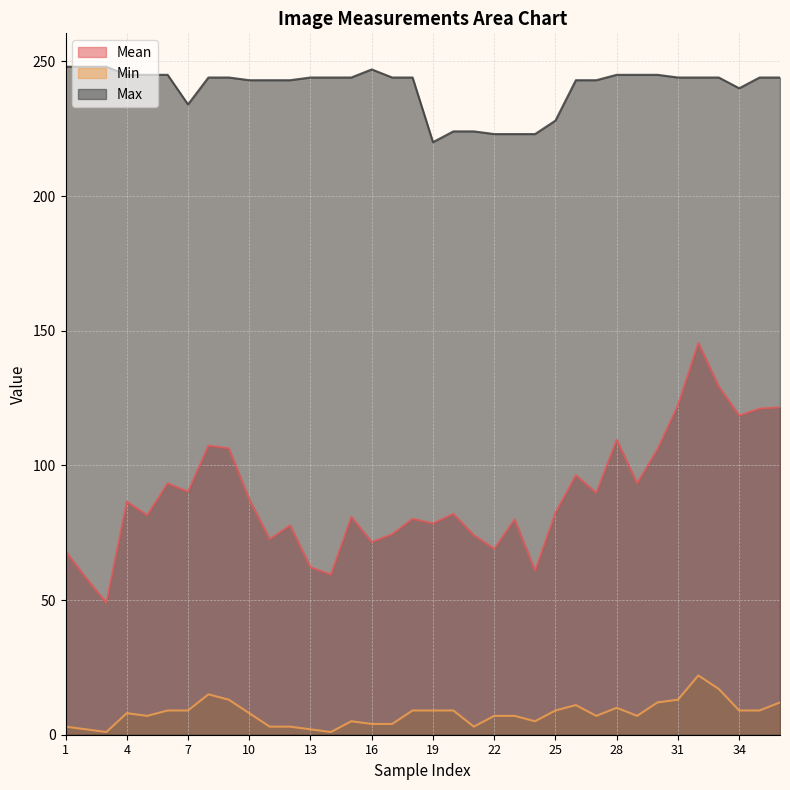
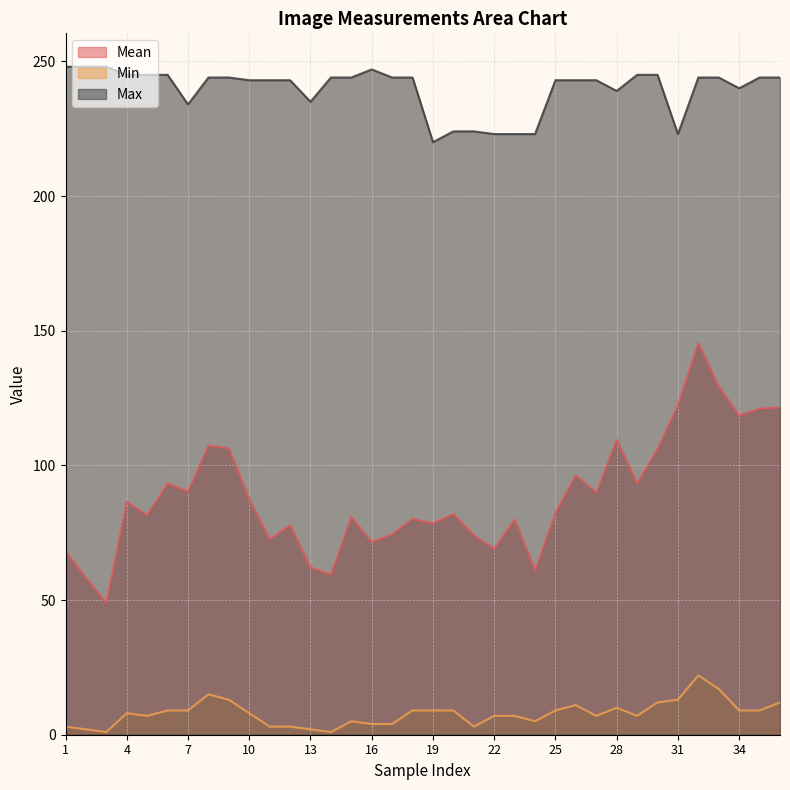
  {
    "Max": {
      "1": 248,
      "7": 234,
      "10": 243,
-     "13": 244,
+     "13": 235,
      "16": 247,
      "19": 220,
      "22": 223,
-     "25": 228,
-     "28": 245,
-     "31": 244,
+     "25": 243,
+     "28": 239,
+     "31": 223,
      "34": 240
    }
  }
